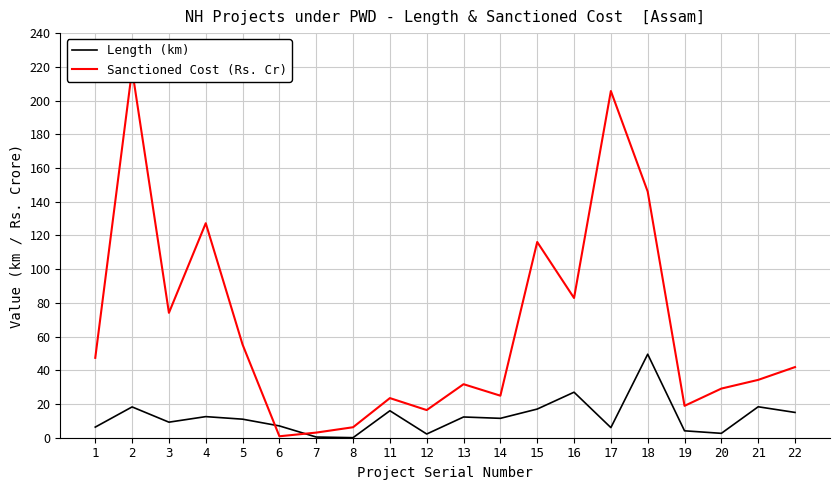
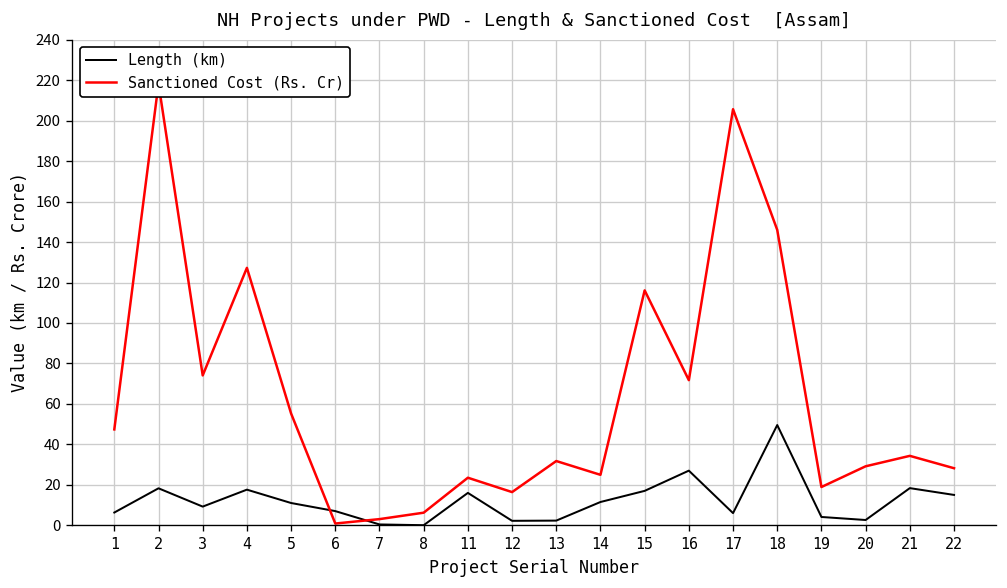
  {
    "Length (km)": {
      "1": 6,
      "2": 18,
      "3": 9,
-     "4": 13,
+     "4": 18,
      "5": 11,
      "6": 7,
      "7": 0,
      "8": 0,
      "11": 16,
      "12": 2,
-     "13": 12,
+     "13": 2,
      "14": 12,
      "15": 17,
      "16": 27,
      "17": 6,
      "18": 50,
      "19": 4,
      "20": 3,
      "21": 18,
      "22": 15
    },
    "Sanctioned Cost (Rs. Cr)": {
      "1": 47,
      "3": 74,
      "4": 127,
      "5": 55,
      "6": 1,
      "7": 3,
      "8": 6,
      "11": 24,
      "12": 16,
      "13": 32,
      "14": 25,
      "15": 116,
-     "16": 83,
+     "16": 72,
      "17": 206,
      "18": 146,
      "19": 19,
      "20": 29,
      "21": 34,
-     "22": 42
+     "22": 28
    }
  }
